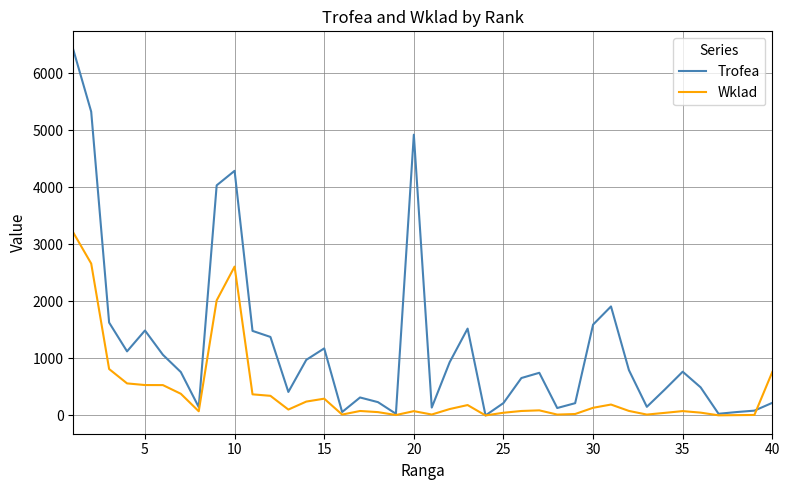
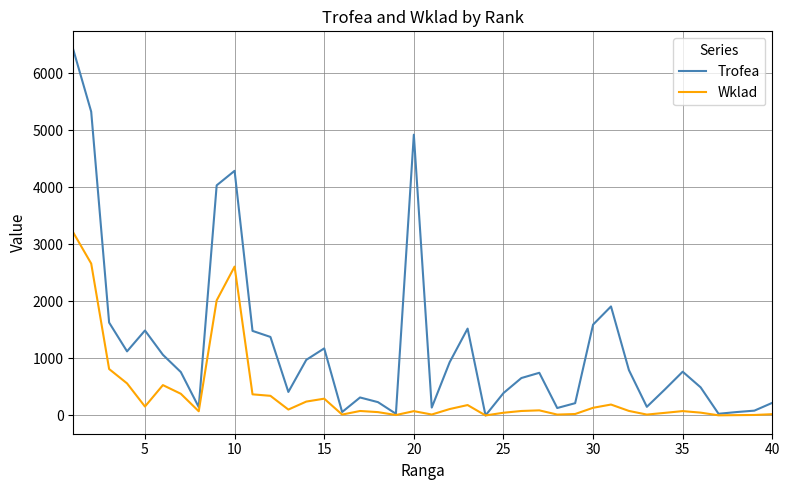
  {
    "Trofea": {
      "5": 1500,
      "10": 4300,
      "15": 1200,
      "20": 4900,
-     "25": 200,
+     "25": 400,
      "30": 1600,
      "35": 800,
      "40": 200
    },
    "Wklad": {
-     "5": 500,
+     "5": 200,
      "10": 2600,
      "15": 300,
      "20": 100,
      "25": 0,
      "30": 100,
      "35": 100,
-     "40": 800
+     "40": 0
    }
  }
